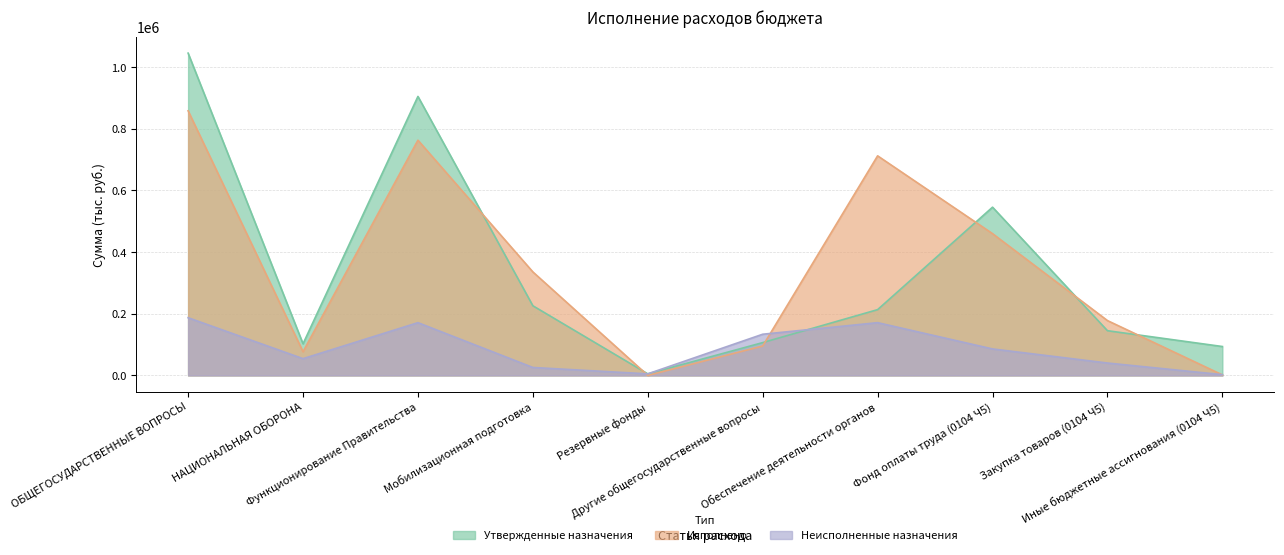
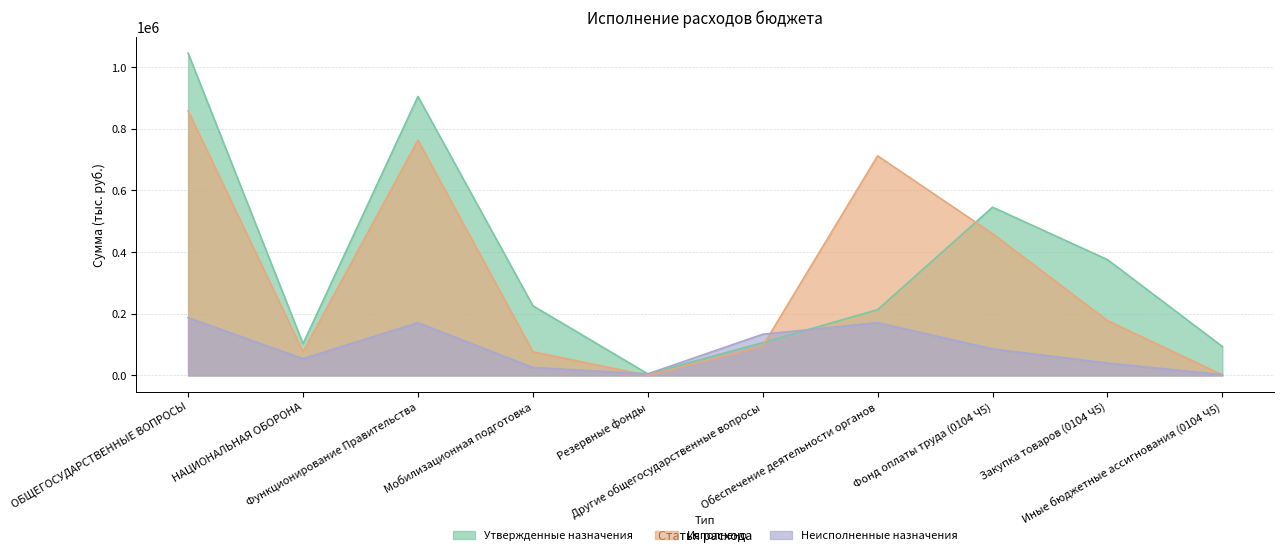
  {
    "Утвержденные назначения": {
      "ОБЩЕГОСУДАРСТВЕННЫЕ ВОПРОСЫ": 1050000,
      "НАЦИОНАЛЬНАЯ ОБОРОНА": 100000,
      "Функционирование Правительства": 910000,
      "Мобилизационная подготовка": 230000,
      "Другие общегосударственные вопросы": 110000,
      "Обеспечение деятельности органов": 210000,
      "Фонд оплаты труда (0104 Ч5)": 550000,
-     "Закупка товаров (0104 Ч5)": 150000,
+     "Закупка товаров (0104 Ч5)": 380000,
      "Иные бюджетные ассигнования (0104 Ч5)": 90000
    },
    "Исполнено": {
      "ОБЩЕГОСУДАРСТВЕННЫЕ ВОПРОСЫ": 860000,
      "НАЦИОНАЛЬНАЯ ОБОРОНА": 80000,
      "Функционирование Правительства": 760000,
-     "Мобилизационная подготовка": 340000,
+     "Мобилизационная подготовка": 80000,
      "Другие общегосударственные вопросы": 100000,
      "Обеспечение деятельности органов": 710000,
      "Фонд оплаты труда (0104 Ч5)": 460000,
      "Закупка товаров (0104 Ч5)": 180000
    },
    "Неисполненные назначения": {
      "ОБЩЕГОСУДАРСТВЕННЫЕ ВОПРОСЫ": 190000,
      "НАЦИОНАЛЬНАЯ ОБОРОНА": 50000,
      "Функционирование Правительства": 170000,
      "Мобилизационная подготовка": 30000,
      "Другие общегосударственные вопросы": 130000,
      "Обеспечение деятельности органов": 170000,
      "Фонд оплаты труда (0104 Ч5)": 90000,
      "Закупка товаров (0104 Ч5)": 40000
    }
  }
